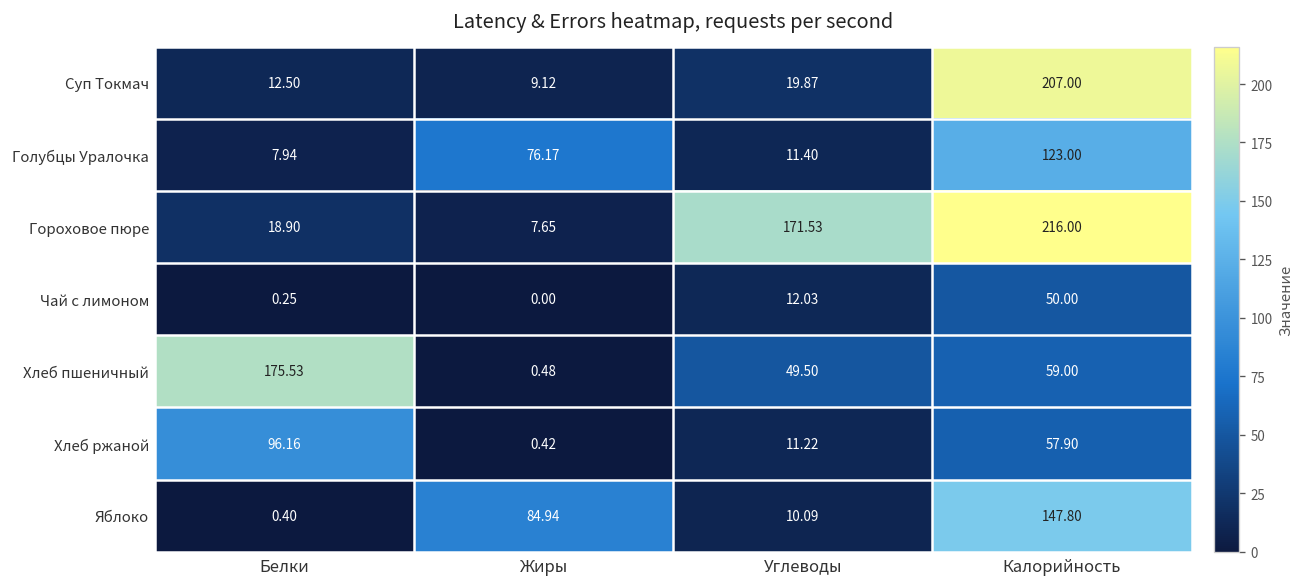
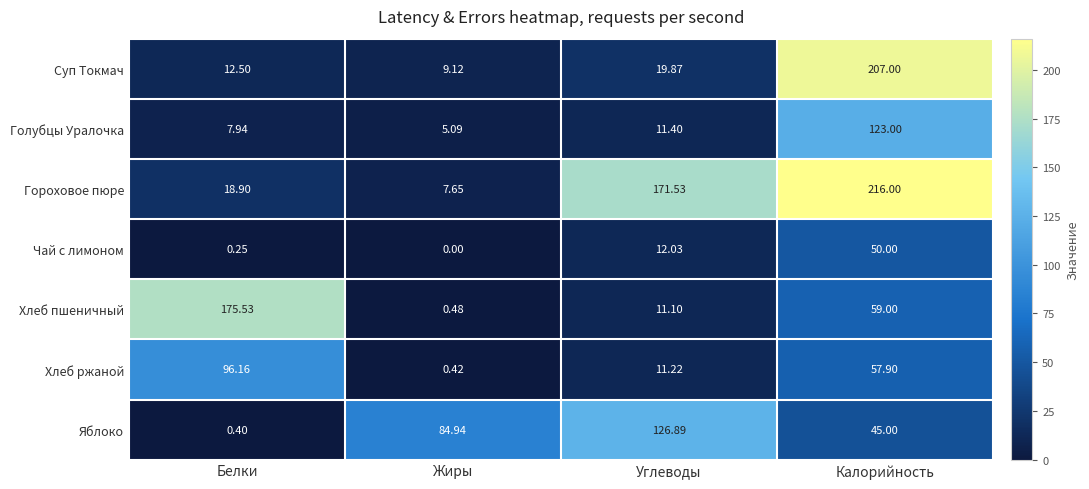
  {
    "Суп Токмач": {
      "Белки": 12.50,
      "Жиры": 9.12,
      "Углеводы": 19.87,
      "Калорийность": 207.00
    },
    "Голубцы Уралочка": {
      "Белки": 7.94,
-     "Жиры": 76.17,
+     "Жиры": 5.09,
      "Углеводы": 11.40,
      "Калорийность": 123.00
    },
    "Гороховое пюре": {
      "Белки": 18.90,
      "Жиры": 7.65,
      "Углеводы": 171.53,
      "Калорийность": 216.00
    },
    "Чай с лимоном": {
      "Белки": 0.25,
      "Жиры": 0.00,
      "Углеводы": 12.03,
      "Калорийность": 50.00
    },
    "Хлеб пшеничный": {
      "Белки": 175.53,
      "Жиры": 0.48,
-     "Углеводы": 49.50,
+     "Углеводы": 11.10,
      "Калорийность": 59.00
    },
    "Хлеб ржаной": {
      "Белки": 96.16,
      "Жиры": 0.42,
      "Углеводы": 11.22,
      "Калорийность": 57.90
    },
    "Яблоко": {
      "Белки": 0.40,
      "Жиры": 84.94,
-     "Углеводы": 10.09,
-     "Калорийность": 147.80
+     "Углеводы": 126.89,
+     "Калорийность": 45.00
    }
  }
